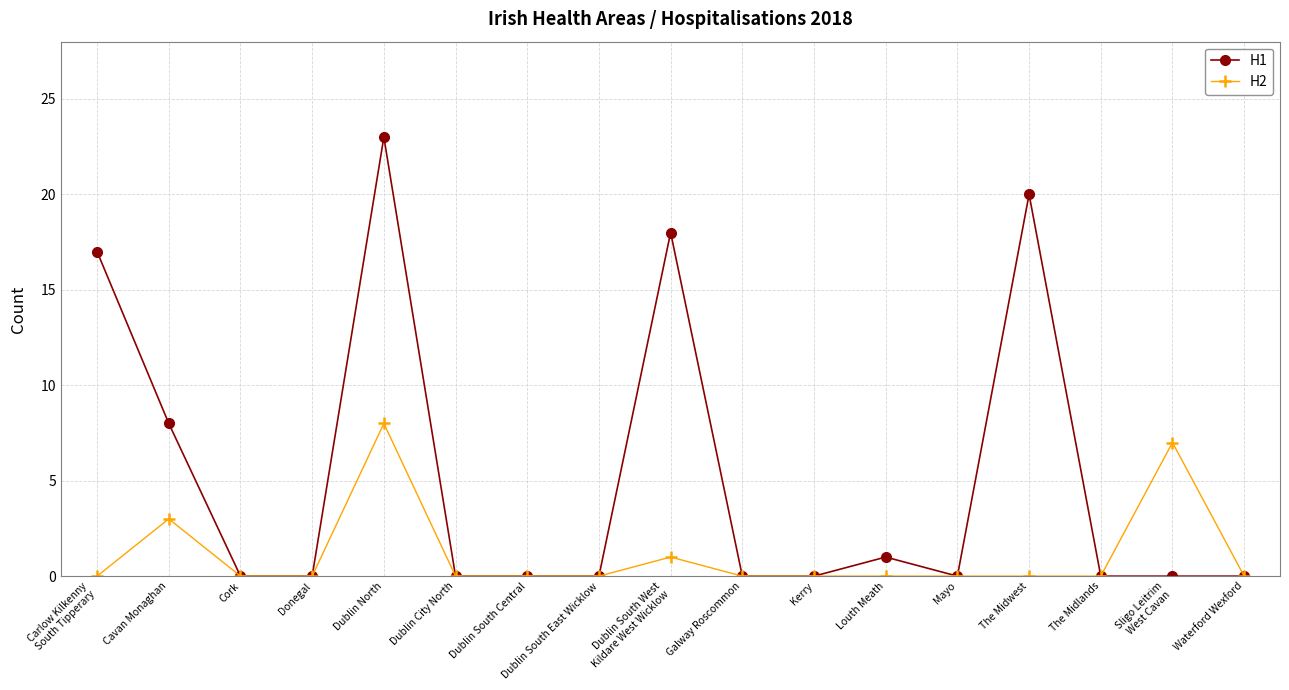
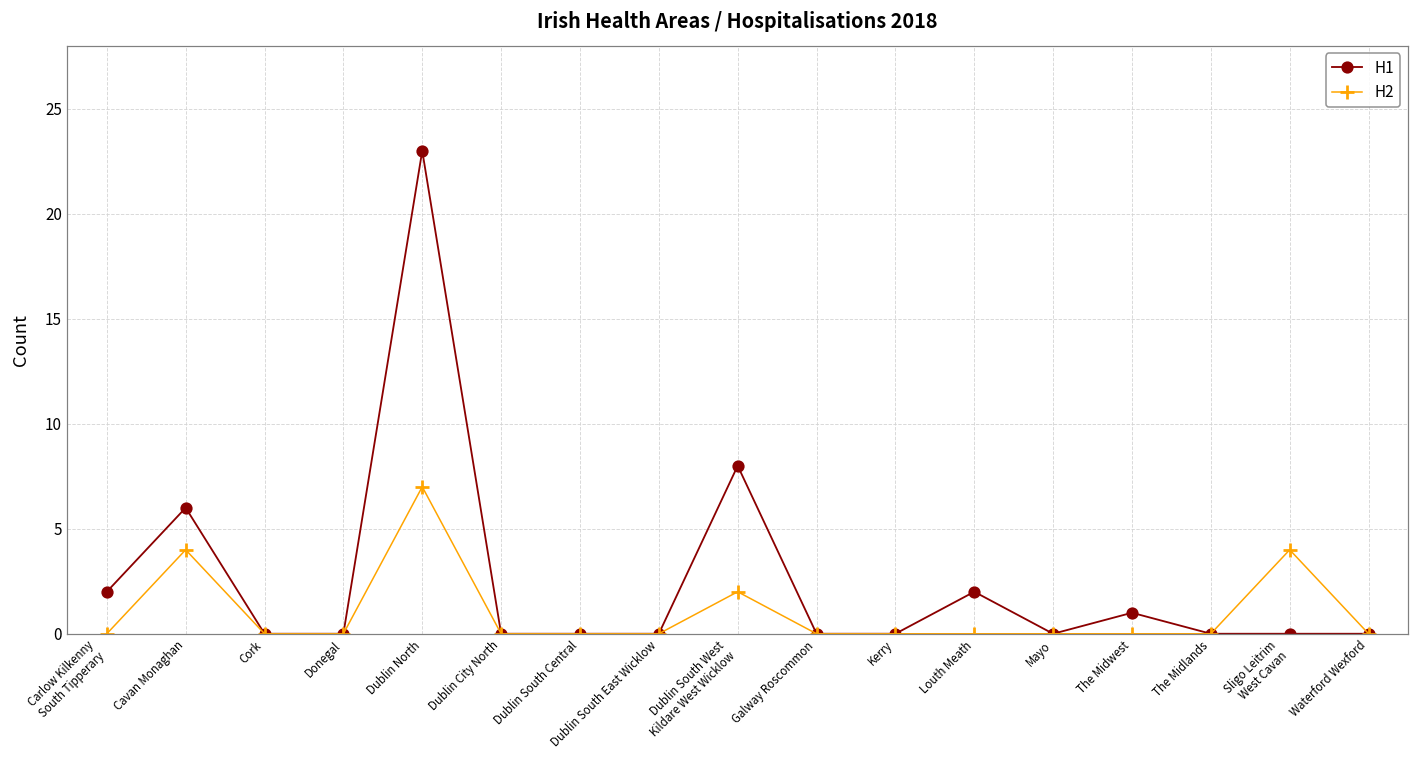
  {
    "H1": {
-     "Carlow Kilkenny South Tipperary": 17,
-     "Cavan Monaghan": 8,
+     "Carlow Kilkenny South Tipperary": 2,
+     "Cavan Monaghan": 6,
      "Dublin North": 23,
-     "Dublin South West Kildare West Wicklow": 18,
-     "Louth Meath": 1,
-     "The Midwest": 20,
+     "Dublin South West Kildare West Wicklow": 8,
+     "Louth Meath": 2,
+     "The Midwest": 1,
      "Sligo Leitrim West Cavan": 0
    },
    "H2": {
      "Carlow Kilkenny South Tipperary": 0,
-     "Cavan Monaghan": 3,
-     "Dublin North": 8,
-     "Dublin South West Kildare West Wicklow": 1,
+     "Cavan Monaghan": 4,
+     "Dublin North": 7,
+     "Dublin South West Kildare West Wicklow": 2,
      "Louth Meath": 0,
      "The Midwest": 0,
-     "Sligo Leitrim West Cavan": 7
+     "Sligo Leitrim West Cavan": 4
    }
  }
